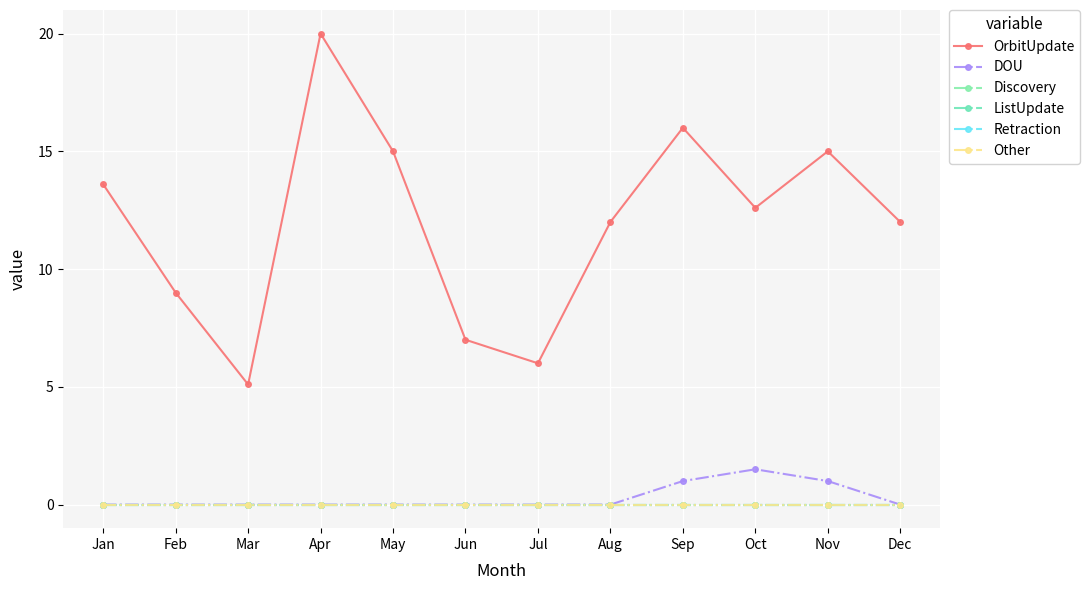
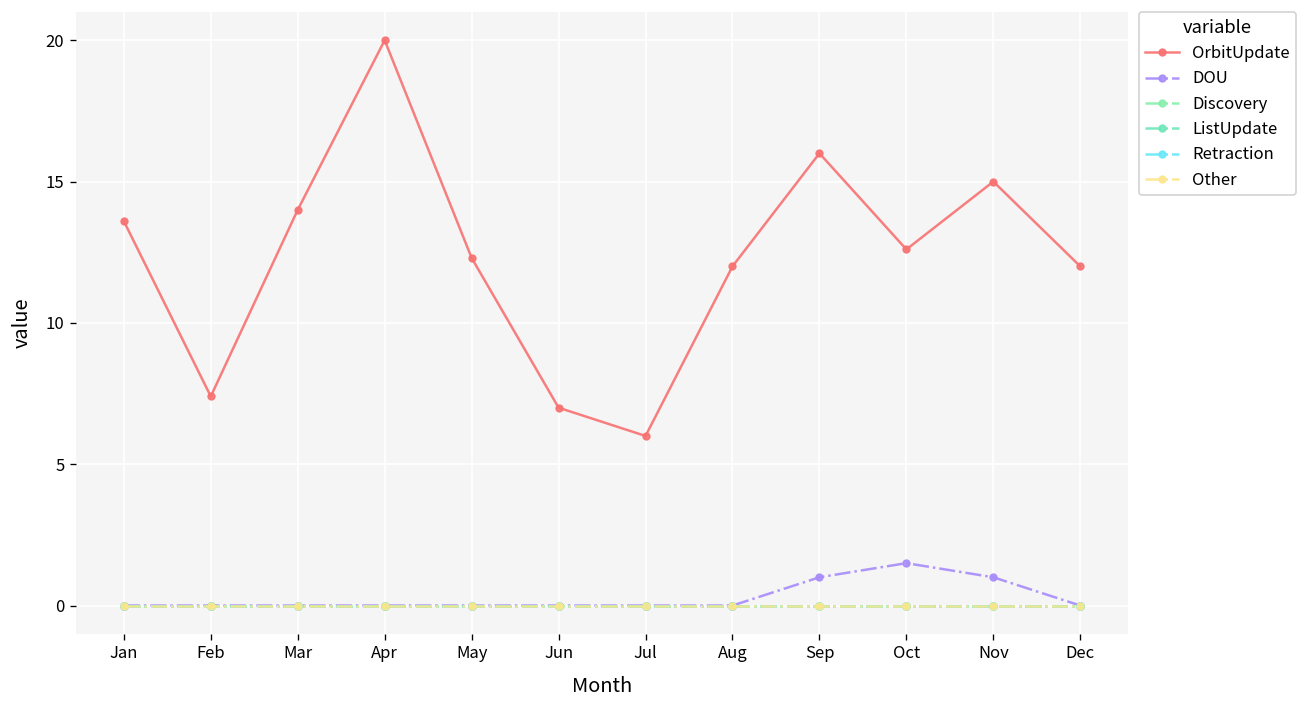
  {
    "OrbitUpdate": {
      "Jan": 13.6,
-     "Feb": 9.0,
-     "Mar": 5.1,
+     "Feb": 7.4,
+     "Mar": 14.0,
      "Apr": 20.0,
-     "May": 15.0,
+     "May": 12.3,
      "Jun": 7.0,
      "Jul": 6.0,
      "Aug": 12.0,
      "Sep": 16.0,
      "Oct": 12.6,
      "Nov": 15.0,
      "Dec": 12.0
    },
    "DOU": {
      "Sep": 1.0,
      "Oct": 1.5,
      "Nov": 1.0
    },
    "Other": {
      "Sep": 0.0,
      "Oct": 0.0,
      "Nov": 0.0
    }
  }
